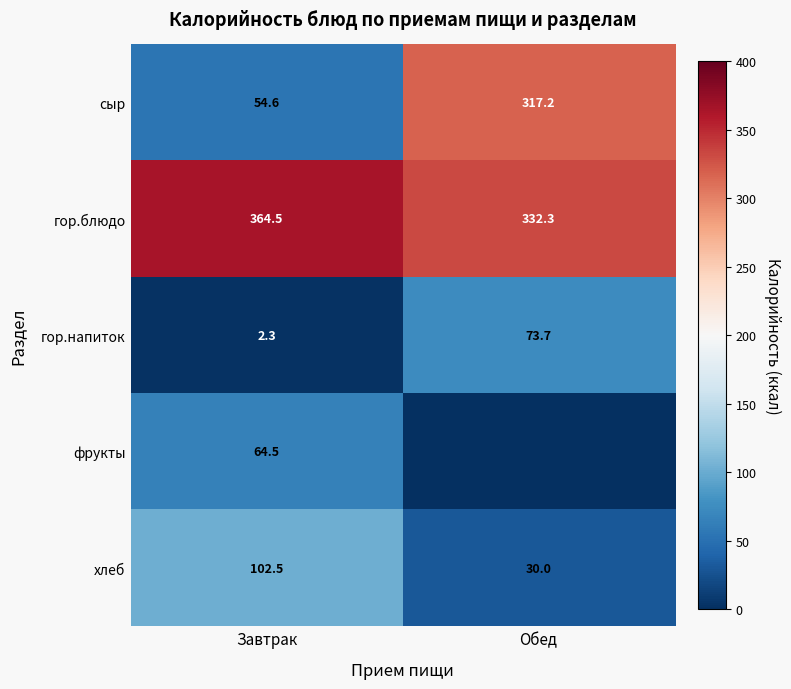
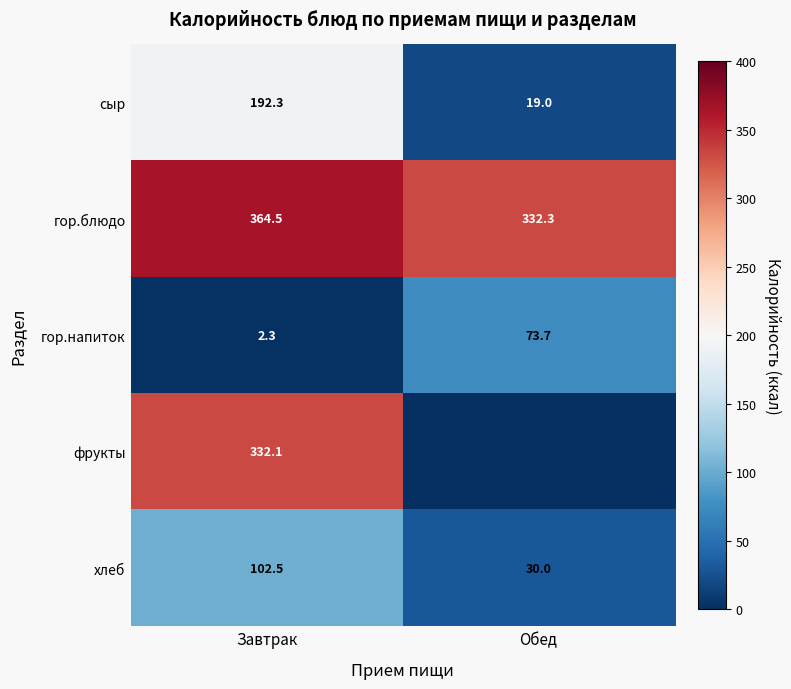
  {
    "сыр": {
-     "Завтрак": 54.6,
-     "Обед": 317.2
+     "Завтрак": 192.3,
+     "Обед": 19.0
    },
    "гор.блюдо": {
      "Завтрак": 364.5,
      "Обед": 332.3
    },
    "гор.напиток": {
      "Завтрак": 2.3,
      "Обед": 73.7
    },
    "фрукты": {
-     "Завтрак": 64.5
+     "Завтрак": 332.1
    },
    "хлеб": {
      "Завтрак": 102.5,
      "Обед": 30.0
    }
  }
